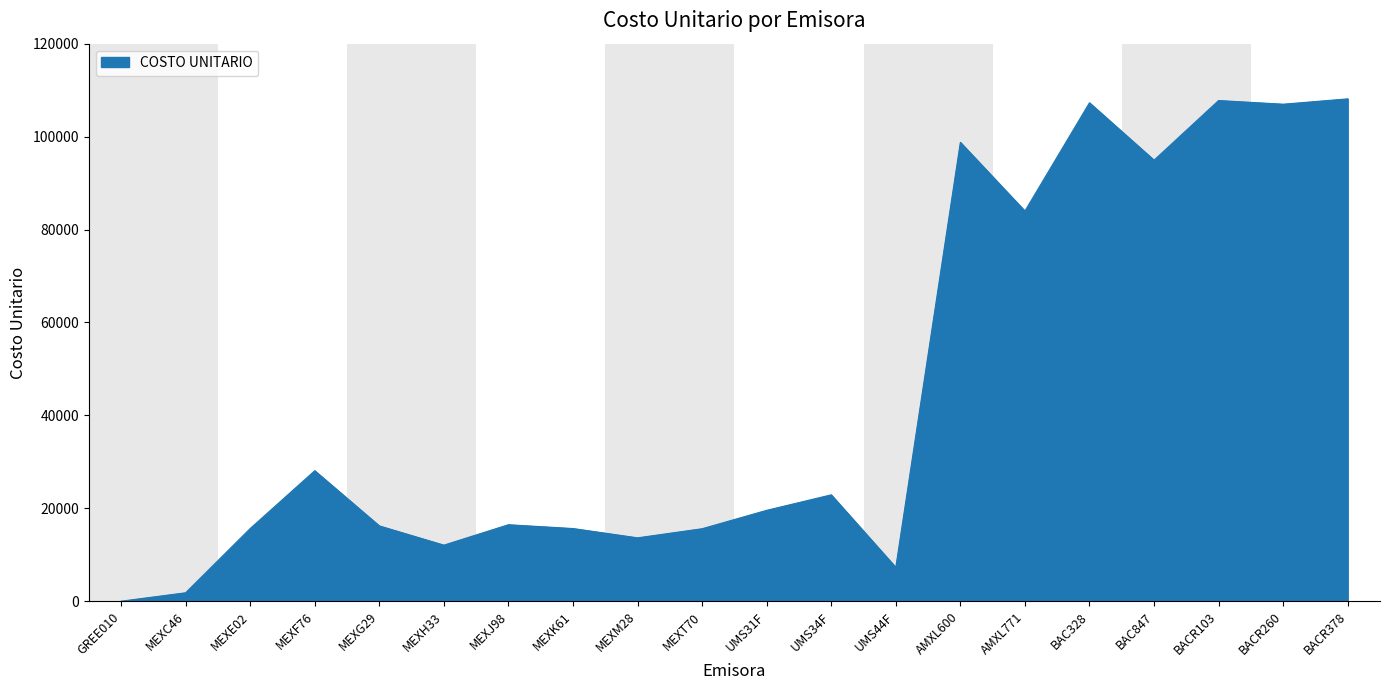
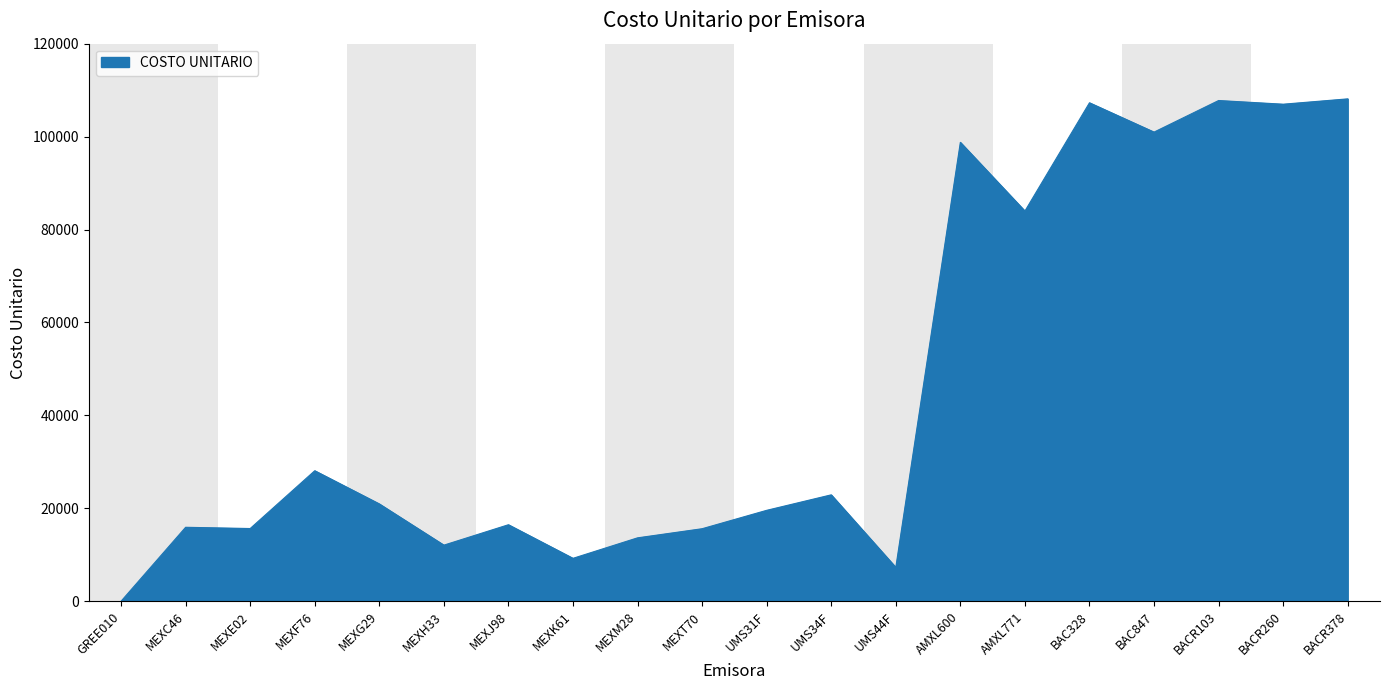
  {
    "GREE010": 0,
-   "MEXC46": 2000,
+   "MEXC46": 16000,
    "MEXE02": 16000,
    "MEXF76": 28000,
-   "MEXG29": 16000,
+   "MEXG29": 21000,
    "MEXH33": 12000,
    "MEXJ98": 16000,
-   "MEXK61": 16000,
+   "MEXK61": 9000,
    "MEXM28": 14000,
    "MEXT70": 16000,
    "UMS31F": 20000,
    "UMS34F": 23000,
    "UMS44F": 7000,
    "AMXL600": 99000,
    "AMXL771": 84000,
    "BAC328": 107000,
-   "BAC847": 95000,
+   "BAC847": 101000,
    "BACR103": 108000,
    "BACR260": 107000,
    "BACR378": 108000
  }
